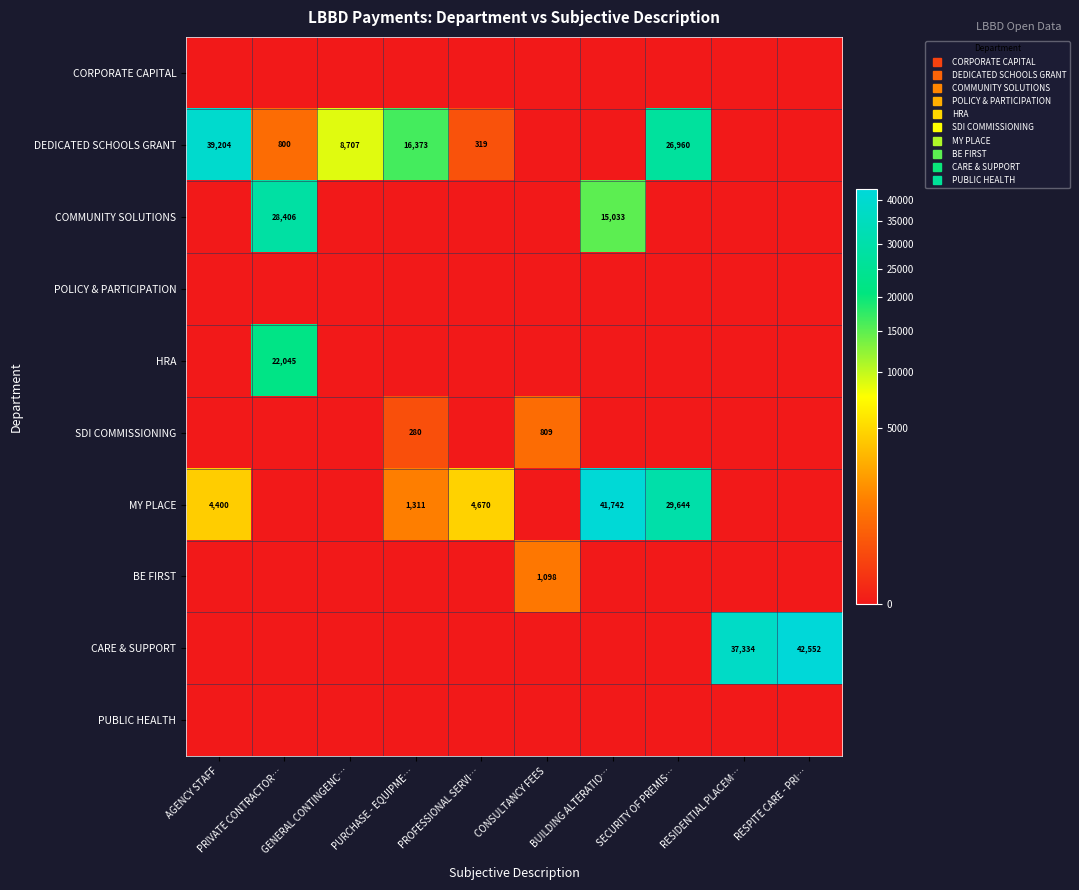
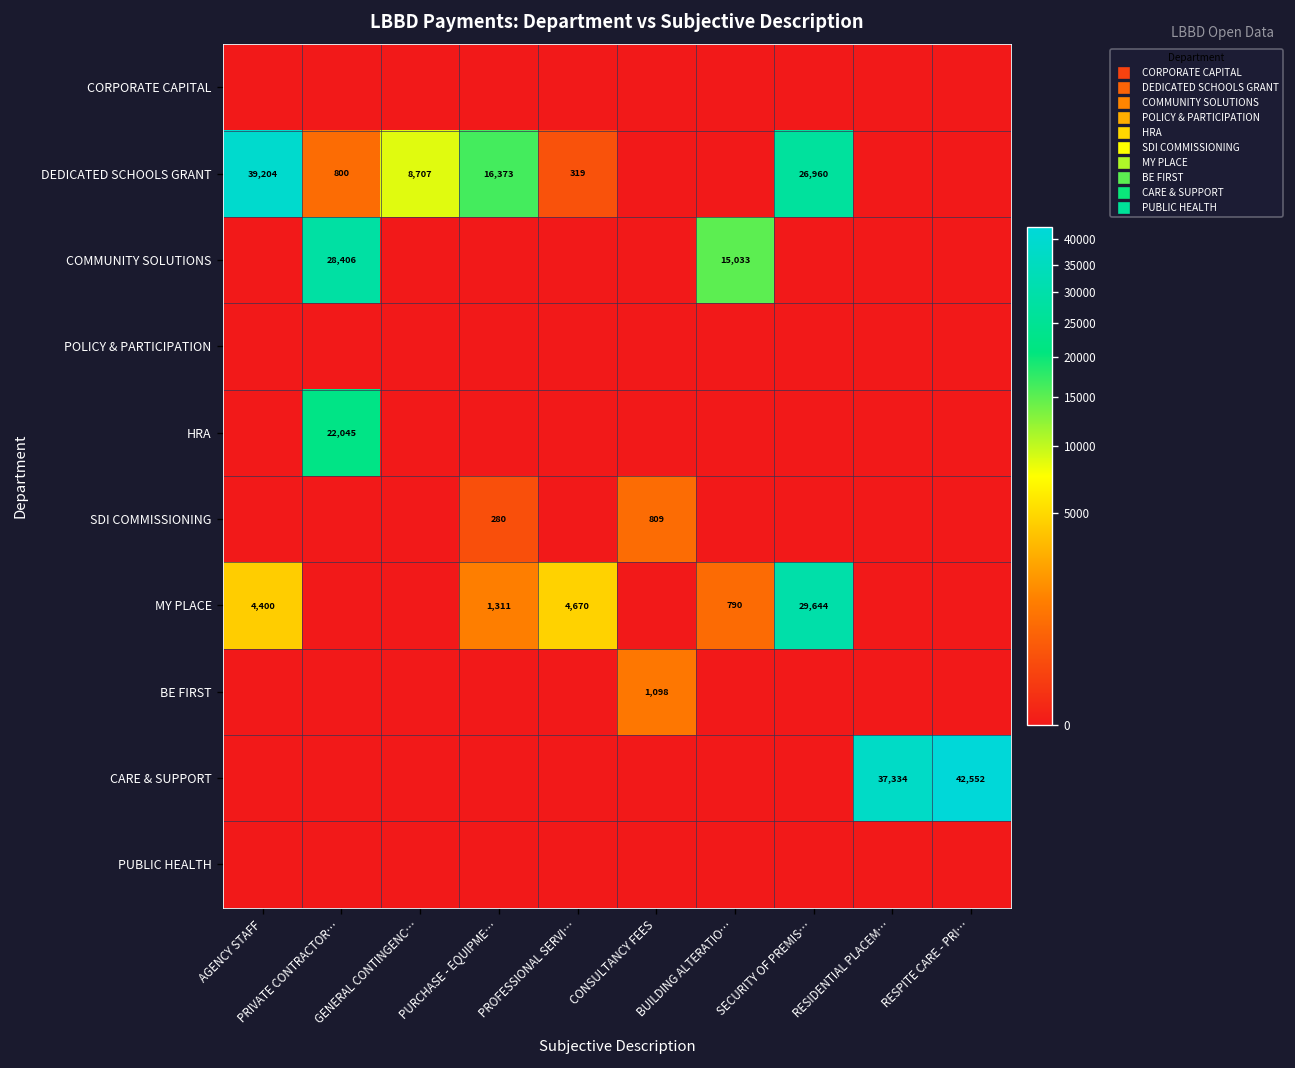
  {
    "DEDICATED SCHOOLS GRANT": {
      "AGENCY STAFF": "39,204",
      "PRIVATE CONTRACTOR…": "800",
      "GENERAL CONTINGENC…": "8,707",
      "PURCHASE - EQUIPME…": "16,373",
      "PROFESSIONAL SERVI…": "319",
      "SECURITY OF PREMIS…": "26,960"
    },
    "COMMUNITY SOLUTIONS": {
      "PRIVATE CONTRACTOR…": "28,406",
      "BUILDING ALTERATIO…": "15,033"
    },
    "HRA": {
      "PRIVATE CONTRACTOR…": "22,045"
    },
    "SDI COMMISSIONING": {
      "PURCHASE - EQUIPME…": "280",
      "CONSULTANCY FEES": "809"
    },
    "MY PLACE": {
      "AGENCY STAFF": "4,400",
      "PURCHASE - EQUIPME…": "1,311",
      "PROFESSIONAL SERVI…": "4,670",
-     "BUILDING ALTERATIO…": "41,742",
+     "BUILDING ALTERATIO…": "790",
      "SECURITY OF PREMIS…": "29,644"
    },
    "BE FIRST": {
      "CONSULTANCY FEES": "1,098"
    },
    "CARE & SUPPORT": {
      "RESIDENTIAL PLACEM…": "37,334",
      "RESPITE CARE - PRI…": "42,552"
    }
  }
